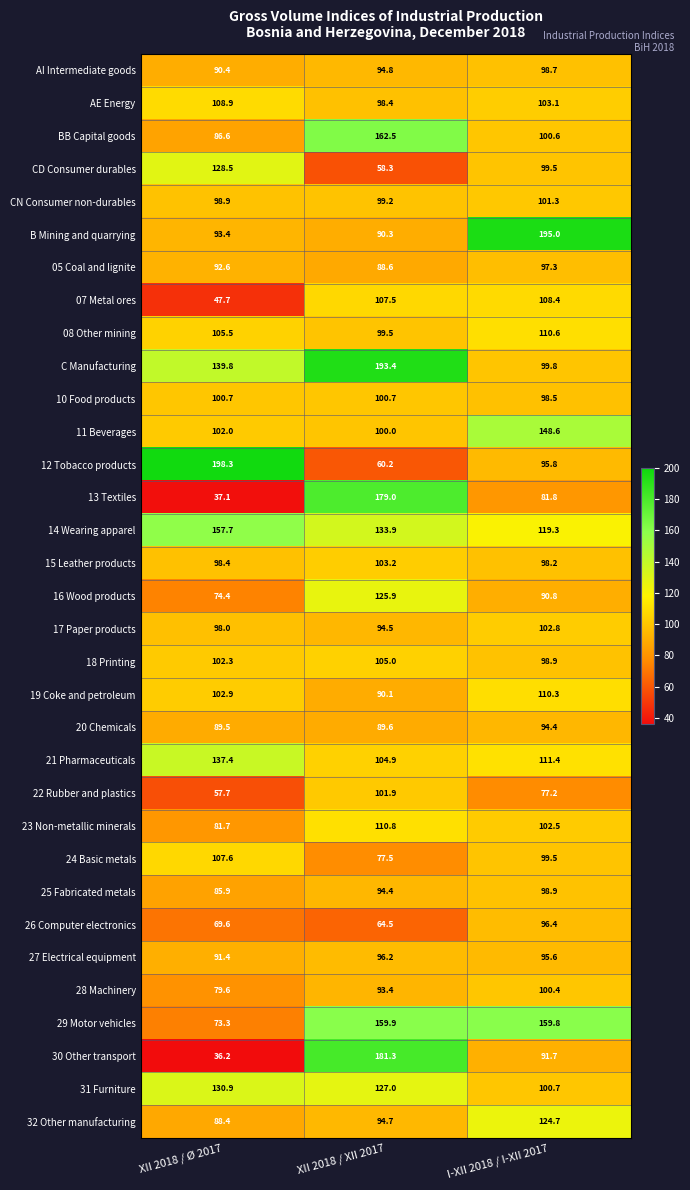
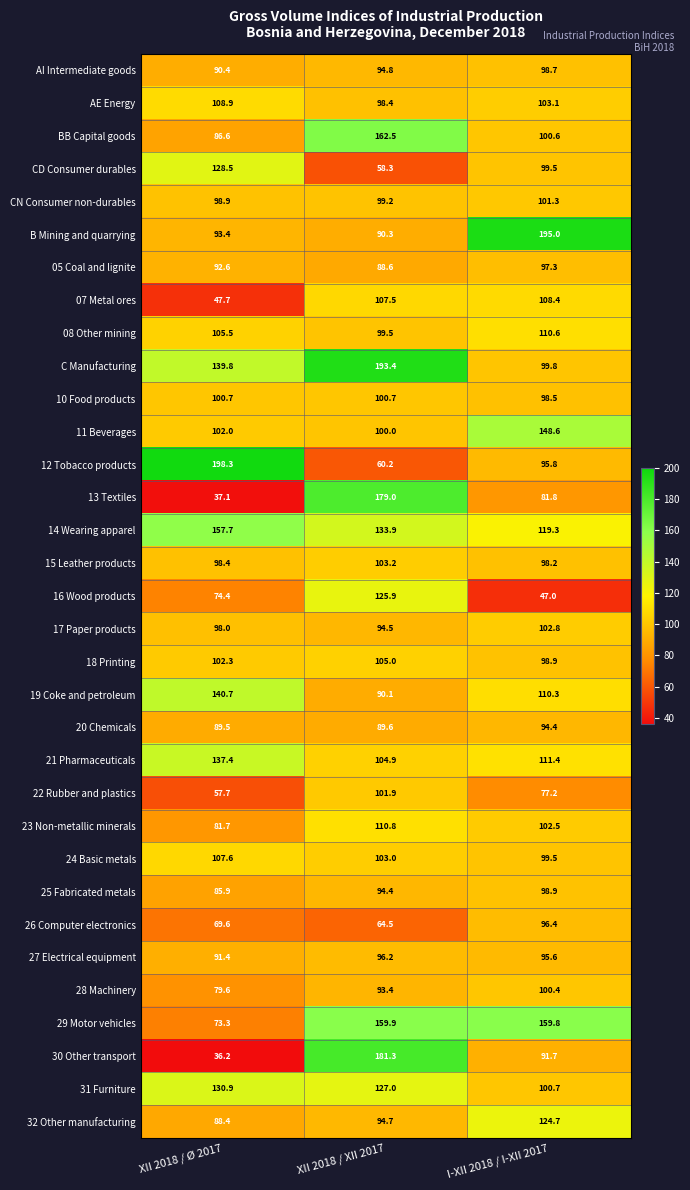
  {
    "AI Intermediate goods": {
      "XII 2018 / Ø 2017": 90.4,
      "XII 2018 / XII 2017": 94.8,
      "I-XII 2018 / I-XII 2017": 98.7
    },
    "AE Energy": {
      "XII 2018 / Ø 2017": 108.9,
      "XII 2018 / XII 2017": 98.4,
      "I-XII 2018 / I-XII 2017": 103.1
    },
    "BB Capital goods": {
      "XII 2018 / Ø 2017": 86.6,
      "XII 2018 / XII 2017": 162.5,
      "I-XII 2018 / I-XII 2017": 100.6
    },
    "CD Consumer durables": {
      "XII 2018 / Ø 2017": 128.5,
      "XII 2018 / XII 2017": 58.3,
      "I-XII 2018 / I-XII 2017": 99.5
    },
    "CN Consumer non-durables": {
      "XII 2018 / Ø 2017": 98.9,
      "XII 2018 / XII 2017": 99.2,
      "I-XII 2018 / I-XII 2017": 101.3
    },
    "B Mining and quarrying": {
      "XII 2018 / Ø 2017": 93.4,
      "XII 2018 / XII 2017": 90.3,
      "I-XII 2018 / I-XII 2017": 195.0
    },
    "05 Coal and lignite": {
      "XII 2018 / Ø 2017": 92.6,
      "XII 2018 / XII 2017": 88.6,
      "I-XII 2018 / I-XII 2017": 97.3
    },
    "07 Metal ores": {
      "XII 2018 / Ø 2017": 47.7,
      "XII 2018 / XII 2017": 107.5,
      "I-XII 2018 / I-XII 2017": 108.4
    },
    "08 Other mining": {
      "XII 2018 / Ø 2017": 105.5,
      "XII 2018 / XII 2017": 99.5,
      "I-XII 2018 / I-XII 2017": 110.6
    },
    "C Manufacturing": {
      "XII 2018 / Ø 2017": 139.8,
      "XII 2018 / XII 2017": 193.4,
      "I-XII 2018 / I-XII 2017": 99.8
    },
    "10 Food products": {
      "XII 2018 / Ø 2017": 100.7,
      "XII 2018 / XII 2017": 100.7,
      "I-XII 2018 / I-XII 2017": 98.5
    },
    "11 Beverages": {
      "XII 2018 / Ø 2017": 102.0,
      "XII 2018 / XII 2017": 100.0,
      "I-XII 2018 / I-XII 2017": 148.6
    },
    "12 Tobacco products": {
      "XII 2018 / Ø 2017": 198.3,
      "XII 2018 / XII 2017": 60.2,
      "I-XII 2018 / I-XII 2017": 95.8
    },
    "13 Textiles": {
      "XII 2018 / Ø 2017": 37.1,
      "XII 2018 / XII 2017": 179.0,
      "I-XII 2018 / I-XII 2017": 81.8
    },
    "14 Wearing apparel": {
      "XII 2018 / Ø 2017": 157.7,
      "XII 2018 / XII 2017": 133.9,
      "I-XII 2018 / I-XII 2017": 119.3
    },
    "15 Leather products": {
      "XII 2018 / Ø 2017": 98.4,
      "XII 2018 / XII 2017": 103.2,
      "I-XII 2018 / I-XII 2017": 98.2
    },
    "16 Wood products": {
      "XII 2018 / Ø 2017": 74.4,
      "XII 2018 / XII 2017": 125.9,
-     "I-XII 2018 / I-XII 2017": 90.8
+     "I-XII 2018 / I-XII 2017": 47.0
    },
    "17 Paper products": {
      "XII 2018 / Ø 2017": 98.0,
      "XII 2018 / XII 2017": 94.5,
      "I-XII 2018 / I-XII 2017": 102.8
    },
    "18 Printing": {
      "XII 2018 / Ø 2017": 102.3,
      "XII 2018 / XII 2017": 105.0,
      "I-XII 2018 / I-XII 2017": 98.9
    },
    "19 Coke and petroleum": {
-     "XII 2018 / Ø 2017": 102.9,
+     "XII 2018 / Ø 2017": 140.7,
      "XII 2018 / XII 2017": 90.1,
      "I-XII 2018 / I-XII 2017": 110.3
    },
    "20 Chemicals": {
      "XII 2018 / Ø 2017": 89.5,
      "XII 2018 / XII 2017": 89.6,
      "I-XII 2018 / I-XII 2017": 94.4
    },
    "21 Pharmaceuticals": {
      "XII 2018 / Ø 2017": 137.4,
      "XII 2018 / XII 2017": 104.9,
      "I-XII 2018 / I-XII 2017": 111.4
    },
    "22 Rubber and plastics": {
      "XII 2018 / Ø 2017": 57.7,
      "XII 2018 / XII 2017": 101.9,
      "I-XII 2018 / I-XII 2017": 77.2
    },
    "23 Non-metallic minerals": {
      "XII 2018 / Ø 2017": 81.7,
      "XII 2018 / XII 2017": 110.8,
      "I-XII 2018 / I-XII 2017": 102.5
    },
    "24 Basic metals": {
      "XII 2018 / Ø 2017": 107.6,
-     "XII 2018 / XII 2017": 77.5,
+     "XII 2018 / XII 2017": 103.0,
      "I-XII 2018 / I-XII 2017": 99.5
    },
    "25 Fabricated metals": {
      "XII 2018 / Ø 2017": 85.9,
      "XII 2018 / XII 2017": 94.4,
      "I-XII 2018 / I-XII 2017": 98.9
    },
    "26 Computer electronics": {
      "XII 2018 / Ø 2017": 69.6,
      "XII 2018 / XII 2017": 64.5,
      "I-XII 2018 / I-XII 2017": 96.4
    },
    "27 Electrical equipment": {
      "XII 2018 / Ø 2017": 91.4,
      "XII 2018 / XII 2017": 96.2,
      "I-XII 2018 / I-XII 2017": 95.6
    },
    "28 Machinery": {
      "XII 2018 / Ø 2017": 79.6,
      "XII 2018 / XII 2017": 93.4,
      "I-XII 2018 / I-XII 2017": 100.4
    },
    "29 Motor vehicles": {
      "XII 2018 / Ø 2017": 73.3,
      "XII 2018 / XII 2017": 159.9,
      "I-XII 2018 / I-XII 2017": 159.8
    },
    "30 Other transport": {
      "XII 2018 / Ø 2017": 36.2,
      "XII 2018 / XII 2017": 181.3,
      "I-XII 2018 / I-XII 2017": 91.7
    },
    "31 Furniture": {
      "XII 2018 / Ø 2017": 130.9,
      "XII 2018 / XII 2017": 127.0,
      "I-XII 2018 / I-XII 2017": 100.7
    },
    "32 Other manufacturing": {
      "XII 2018 / Ø 2017": 88.4,
      "XII 2018 / XII 2017": 94.7,
      "I-XII 2018 / I-XII 2017": 124.7
    }
  }
